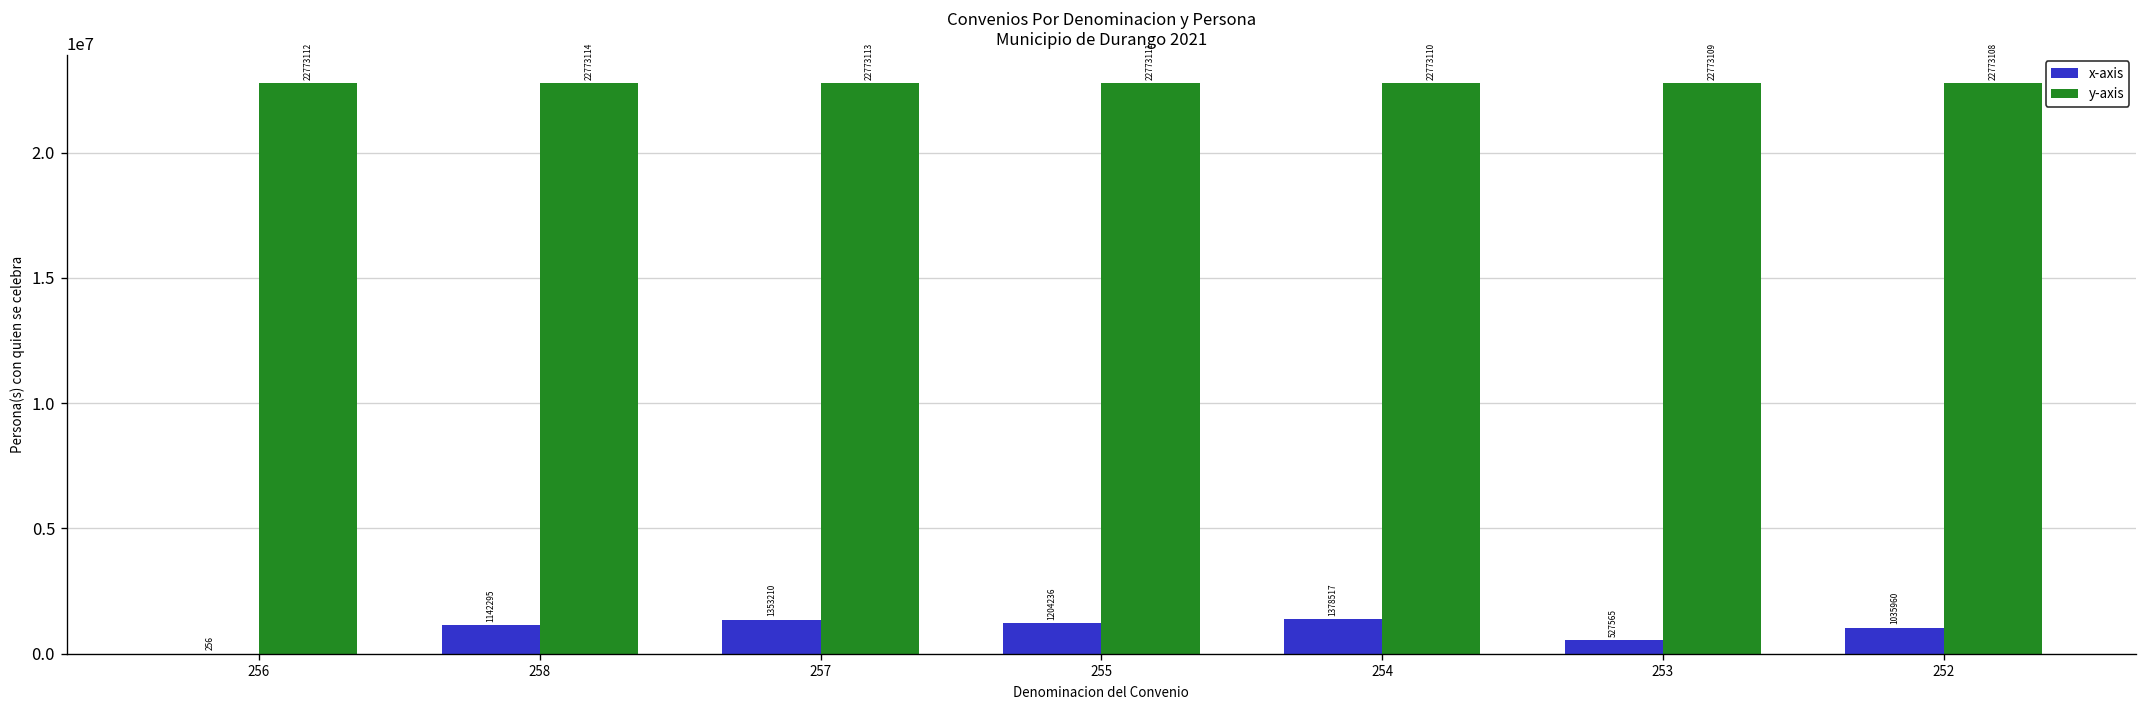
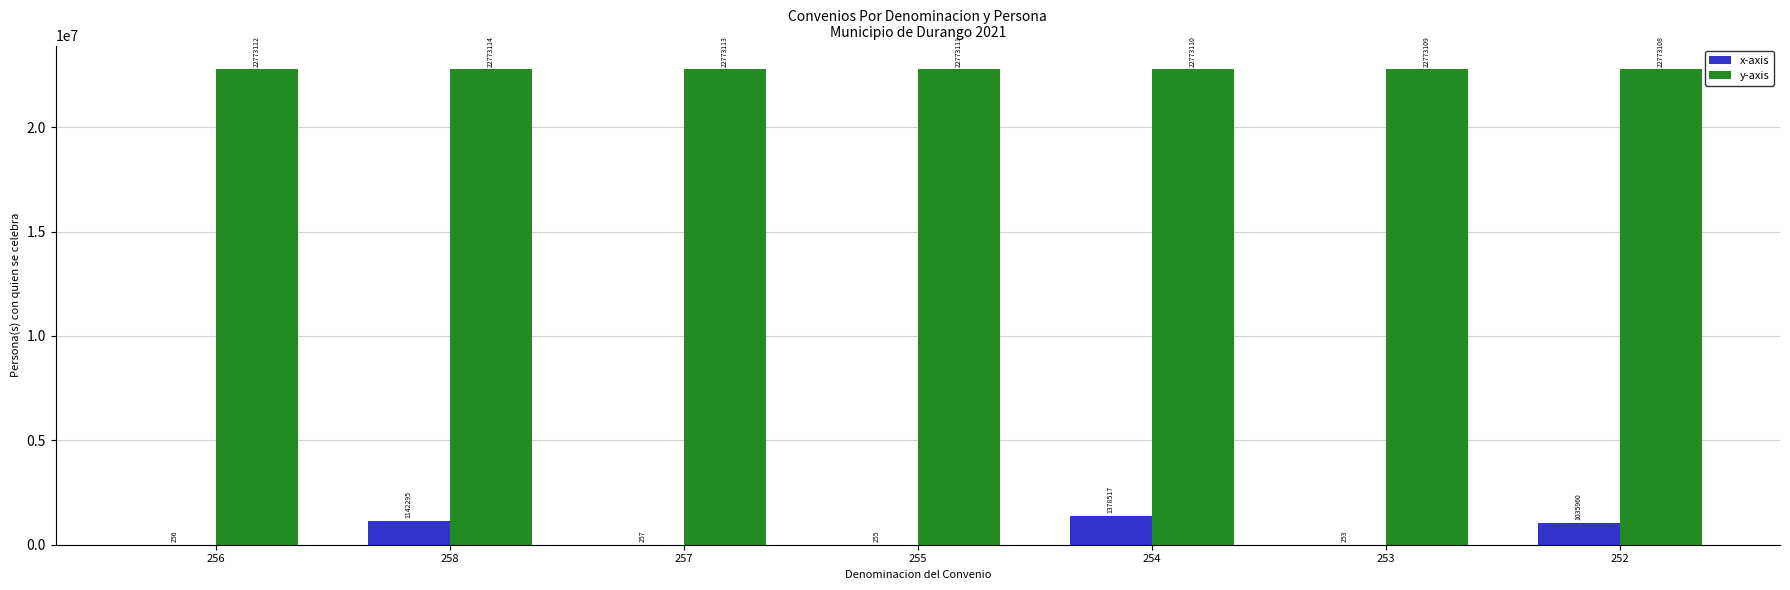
  {
    "x-axis": {
      "256": 256,
      "258": 1142295,
-     "257": 1353210,
-     "255": 1204236,
+     "257": 257,
+     "255": 255,
      "254": 1378517,
-     "253": 527565,
+     "253": 253,
      "252": 1035960
    },
    "y-axis": {
      "256": 22773112,
      "258": 22773114,
      "257": 22773113,
      "255": 22773111,
      "254": 22773110,
      "253": 22773109,
      "252": 22773108
    }
  }
